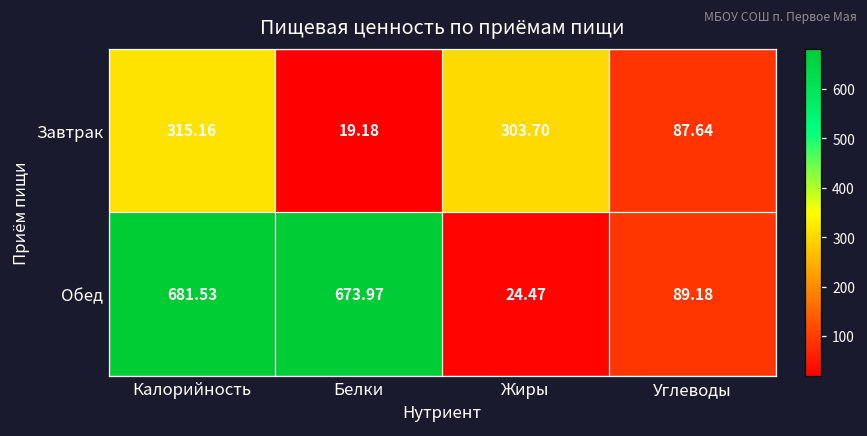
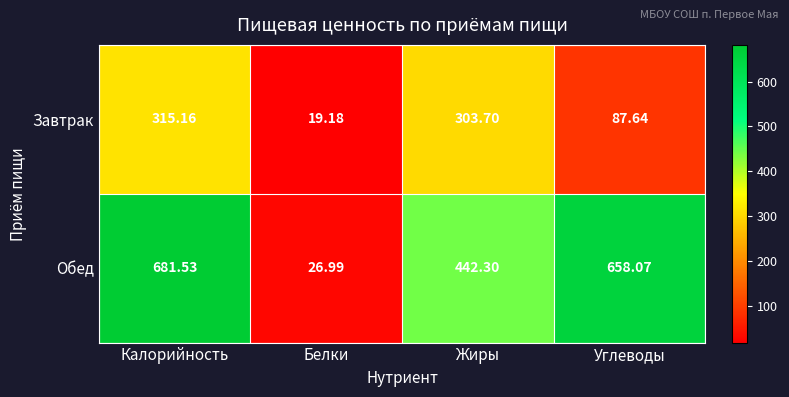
  {
    "Завтрак": {
      "Калорийность": 315.16,
      "Белки": 19.18,
      "Жиры": 303.70,
      "Углеводы": 87.64
    },
    "Обед": {
      "Калорийность": 681.53,
-     "Белки": 673.97,
-     "Жиры": 24.47,
-     "Углеводы": 89.18
+     "Белки": 26.99,
+     "Жиры": 442.30,
+     "Углеводы": 658.07
    }
  }
